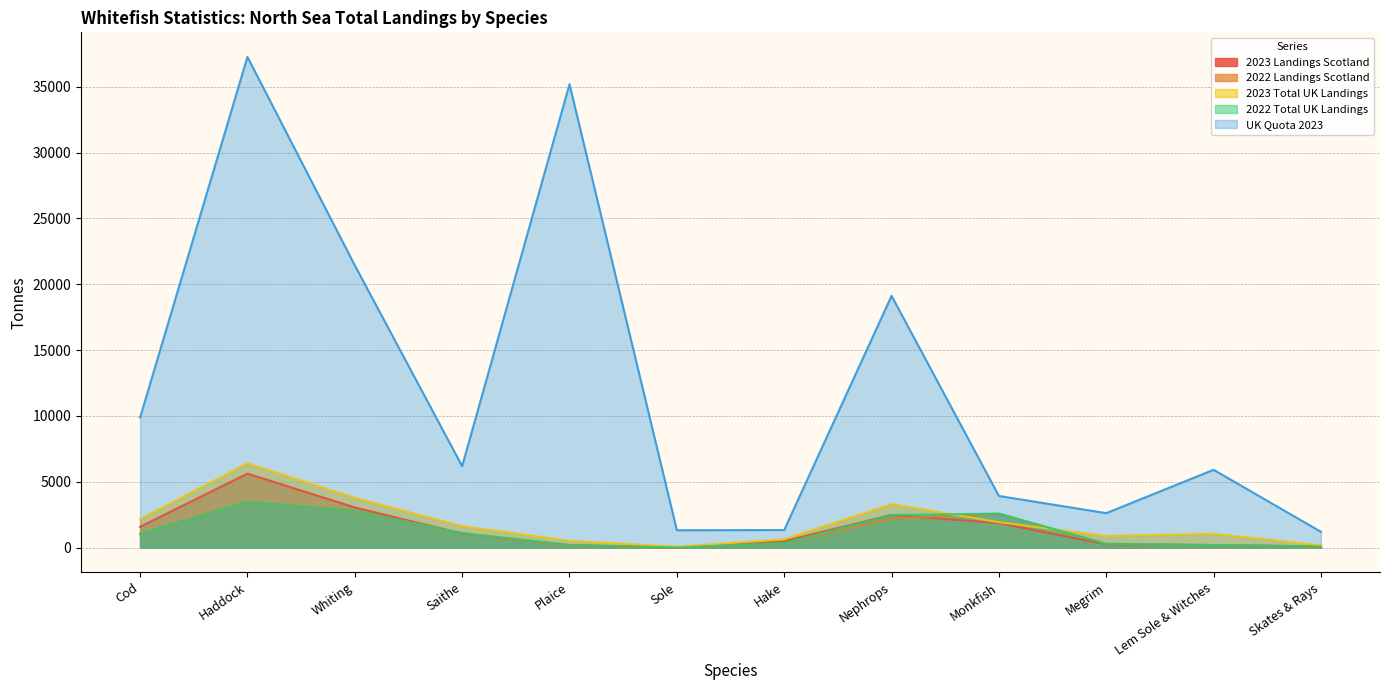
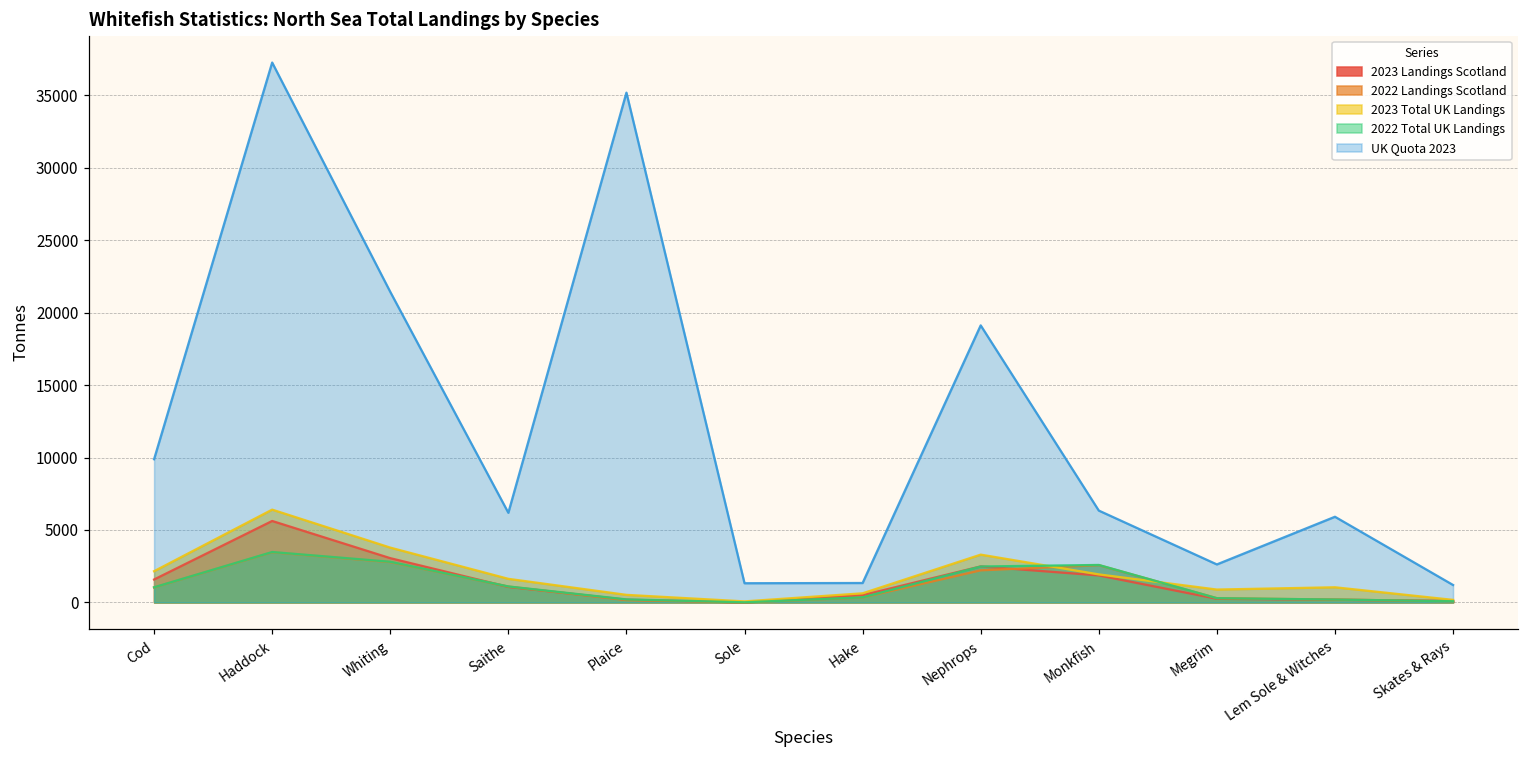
  {
    "2023 Total UK Landings": {
      "Cod": 2200,
      "Haddock": 6400,
      "Whiting": 3800,
      "Saithe": 1600,
      "Plaice": 500,
      "Nephrops": 3300,
      "Megrim": 900,
      "Lem Sole & Witches": 1000
    },
    "UK Quota 2023": {
      "Cod": 9900,
      "Haddock": 37300,
      "Whiting": 21400,
      "Saithe": 6200,
      "Plaice": 35200,
      "Sole": 1300,
      "Hake": 1300,
      "Nephrops": 19100,
-     "Monkfish": 3900,
+     "Monkfish": 6300,
      "Megrim": 2600,
      "Lem Sole & Witches": 5900,
      "Skates & Rays": 1200
    }
  }
